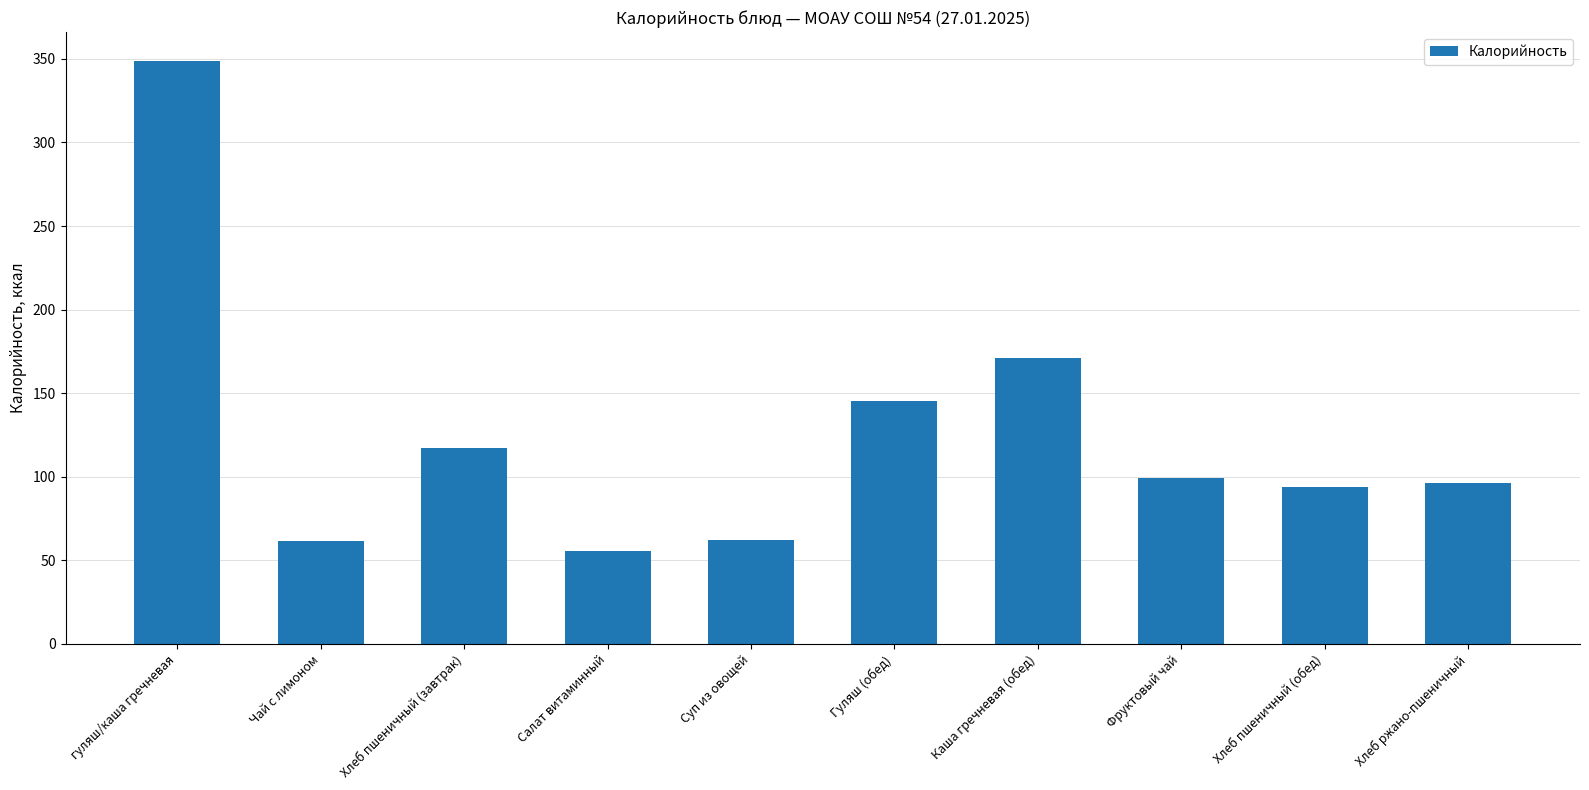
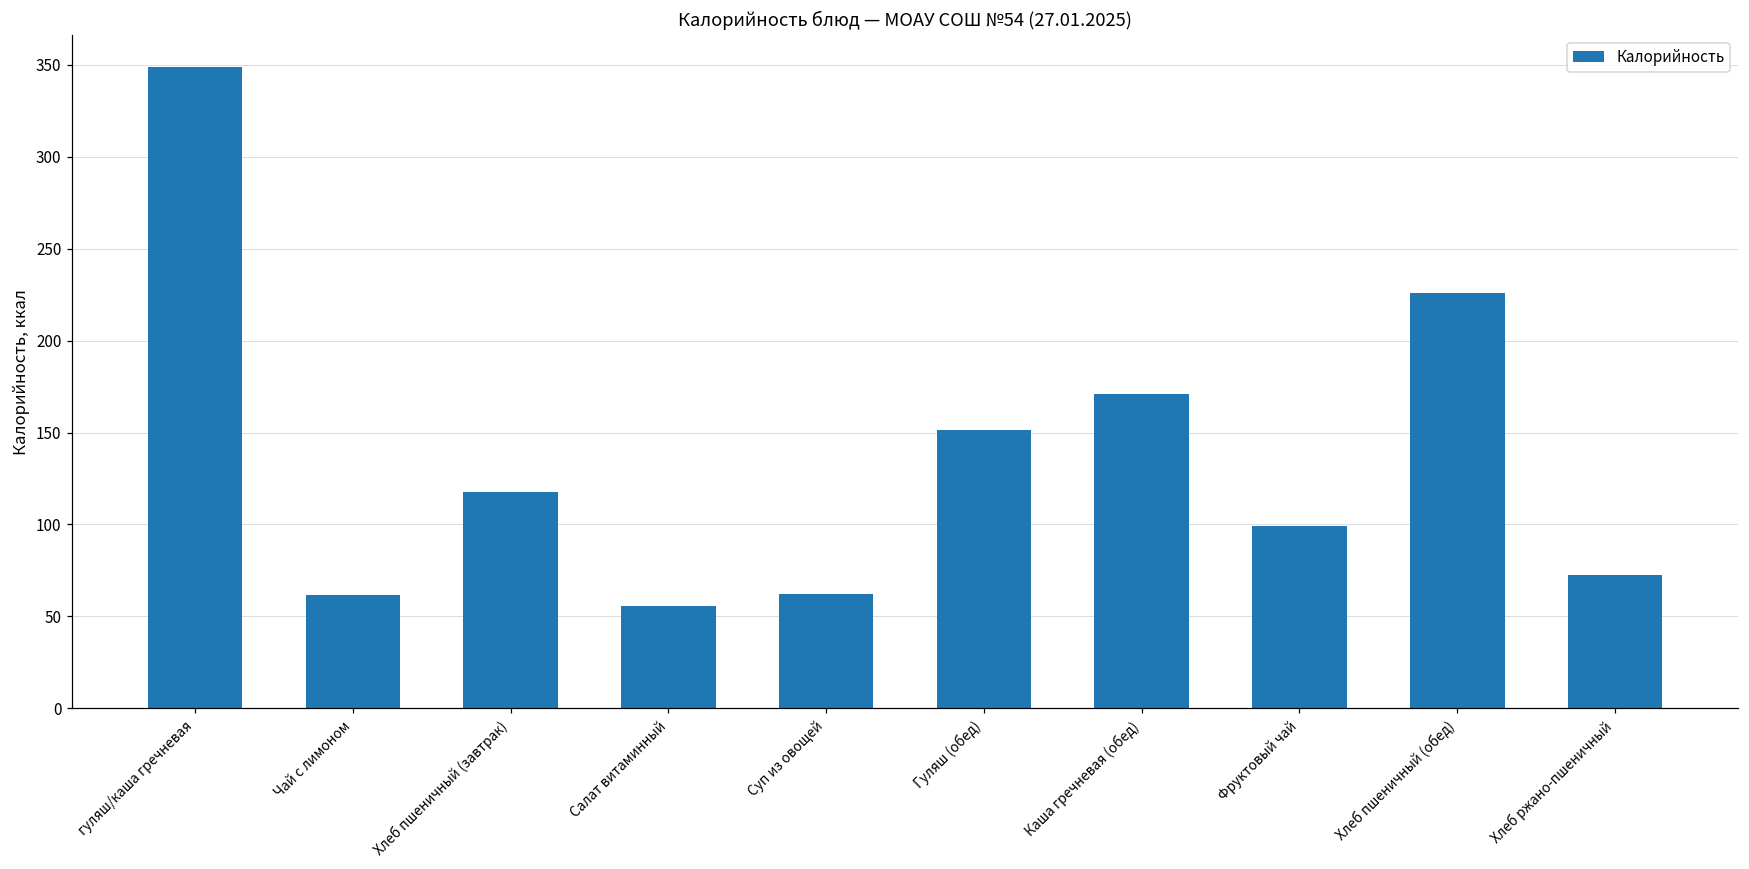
  {
    "гуляш/каша гречневая": 349,
    "Чай с лимоном": 62,
    "Хлеб пшеничный (завтрак)": 118,
    "Салат витаминный": 56,
    "Суп из овощей": 62,
-   "Гуляш (обед)": 145,
+   "Гуляш (обед)": 152,
    "Каша гречневая (обед)": 171,
    "Фруктовый чай": 99,
-   "Хлеб пшеничный (обед)": 94,
-   "Хлеб ржано-пшеничный": 96
+   "Хлеб пшеничный (обед)": 226,
+   "Хлеб ржано-пшеничный": 72
  }
